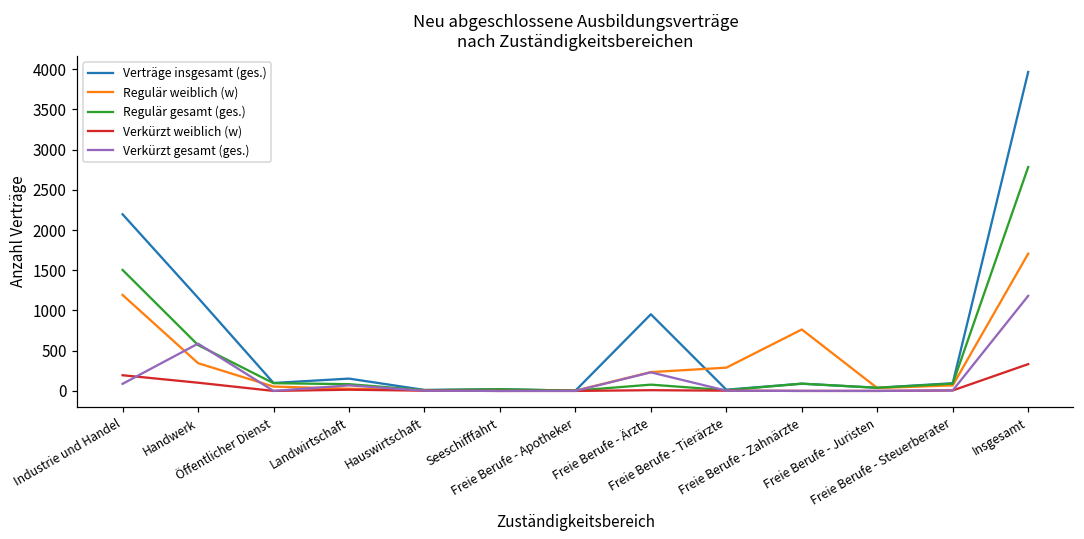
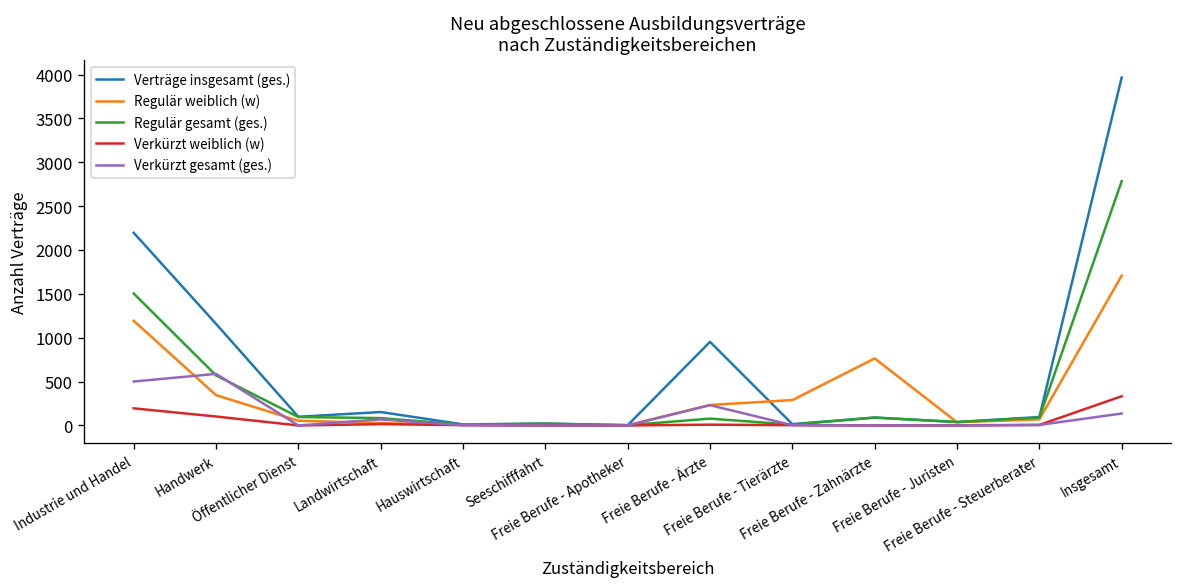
  {
    "Verträge insgesamt (ges.)": {
      "Industrie und Handel": 2200,
      "Handwerk": 1200,
      "Landwirtschaft": 200,
      "Freie Berufe - Ärzte": 1000,
      "Insgesamt": 4000
    },
    "Regulär weiblich (w)": {
      "Industrie und Handel": 1200,
      "Handwerk": 300,
      "Öffentlicher Dienst": 100,
      "Freie Berufe - Tierärzte": 300,
      "Freie Berufe - Zahnärzte": 800,
      "Insgesamt": 1700
    },
    "Regulär gesamt (ges.)": {
      "Industrie und Handel": 1500,
      "Freie Berufe - Ärzte": 100,
      "Insgesamt": 2800
    },
    "Verkürzt weiblich (w)": {
      "Industrie und Handel": 200,
      "Handwerk": 100,
      "Freie Berufe - Ärzte": 0,
      "Insgesamt": 300
    },
    "Verkürzt gesamt (ges.)": {
-     "Industrie und Handel": 100,
-     "Insgesamt": 1200
+     "Industrie und Handel": 500,
+     "Insgesamt": 100
    }
  }
